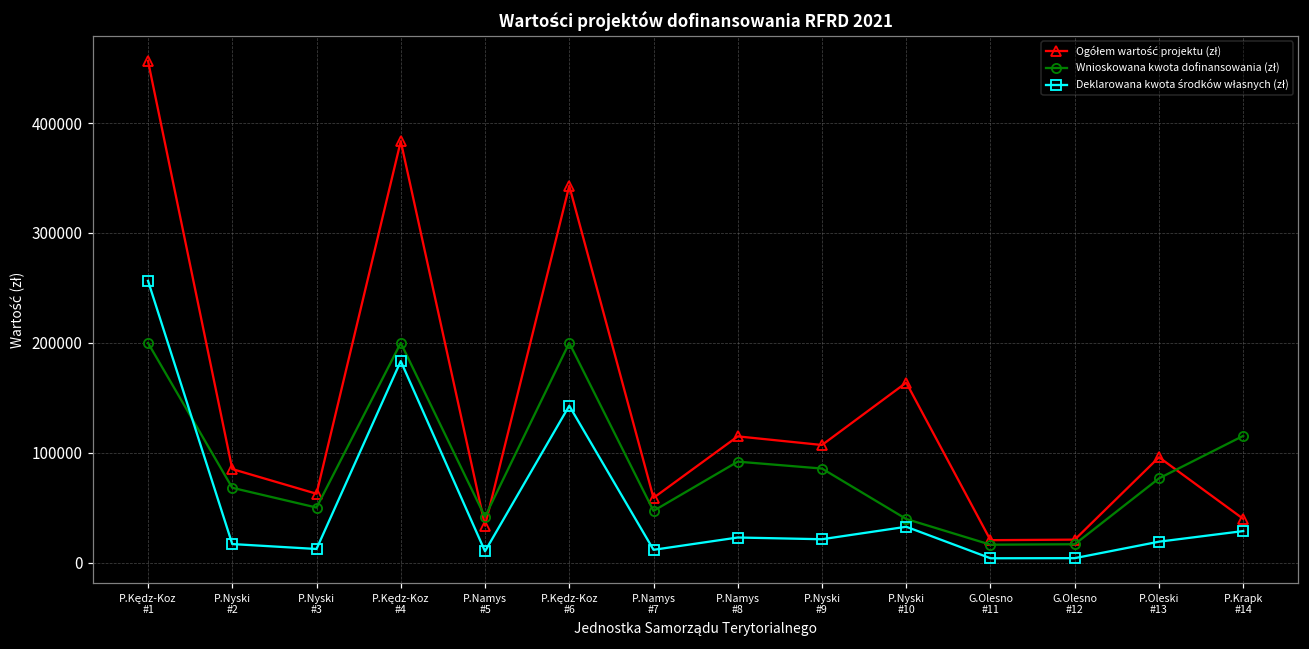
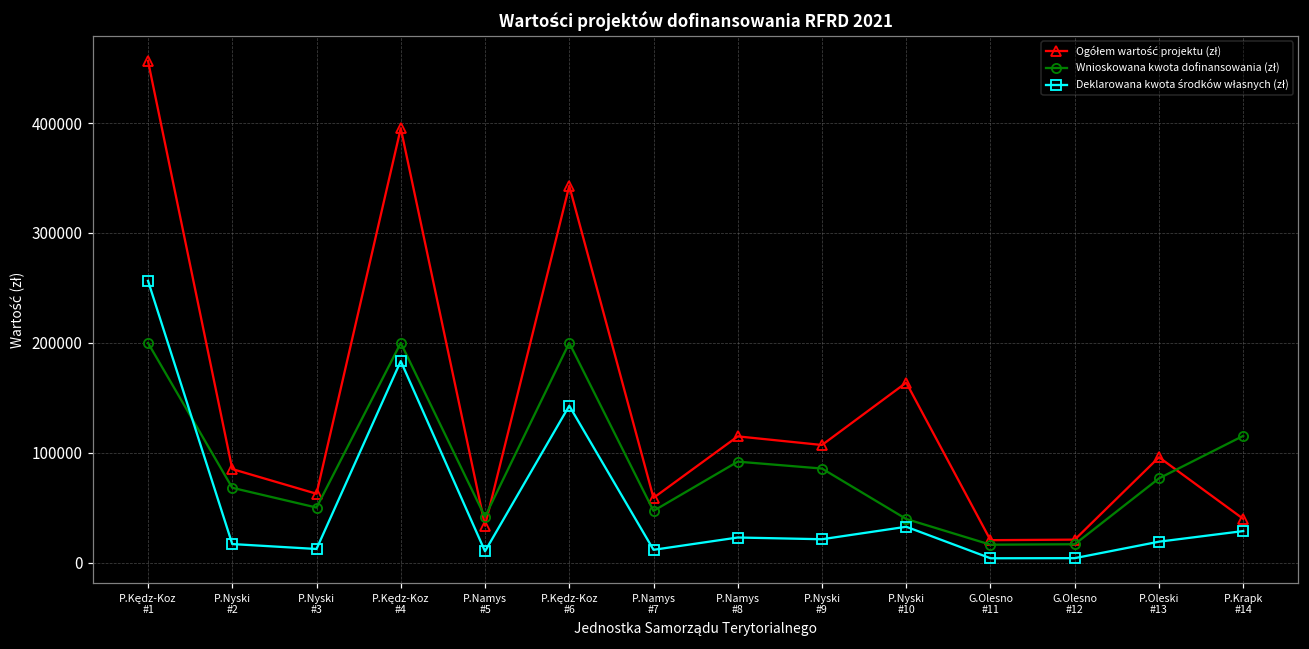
  {
    "Ogółem wartość projektu (zł)": {
      "P.Kędz-Koz #1": 460000,
      "P.Nyski #2": 90000,
      "P.Nyski #3": 60000,
-     "P.Kędz-Koz #4": 380000,
+     "P.Kędz-Koz #4": 400000,
      "P.Namys #5": 30000,
      "P.Kędz-Koz #6": 340000,
      "P.Namys #7": 60000,
      "P.Namys #8": 120000,
      "P.Nyski #9": 110000,
      "P.Nyski #10": 160000,
      "G.Olesno #11": 20000,
      "G.Olesno #12": 20000,
      "P.Oleski #13": 100000,
      "P.Krapk #14": 40000
    },
    "Wnioskowana kwota dofinansowania (zł)": {
      "P.Kędz-Koz #1": 200000,
      "P.Nyski #2": 70000,
      "P.Nyski #3": 50000,
      "P.Kędz-Koz #4": 200000,
      "P.Namys #5": 40000,
      "P.Kędz-Koz #6": 200000,
      "P.Namys #7": 50000,
      "P.Namys #8": 90000,
      "P.Nyski #9": 90000,
      "P.Nyski #10": 40000,
      "G.Olesno #11": 20000,
      "G.Olesno #12": 20000,
      "P.Oleski #13": 80000,
      "P.Krapk #14": 120000
    },
    "Deklarowana kwota środków własnych (zł)": {
      "P.Kędz-Koz #1": 260000,
      "P.Nyski #2": 20000,
      "P.Nyski #3": 10000,
      "P.Kędz-Koz #4": 180000,
      "P.Namys #5": 10000,
      "P.Kędz-Koz #6": 140000,
      "P.Namys #7": 10000,
      "P.Namys #8": 20000,
      "P.Nyski #9": 20000,
      "P.Nyski #10": 30000,
      "G.Olesno #11": 0,
      "G.Olesno #12": 0,
      "P.Oleski #13": 20000,
      "P.Krapk #14": 30000
    }
  }
